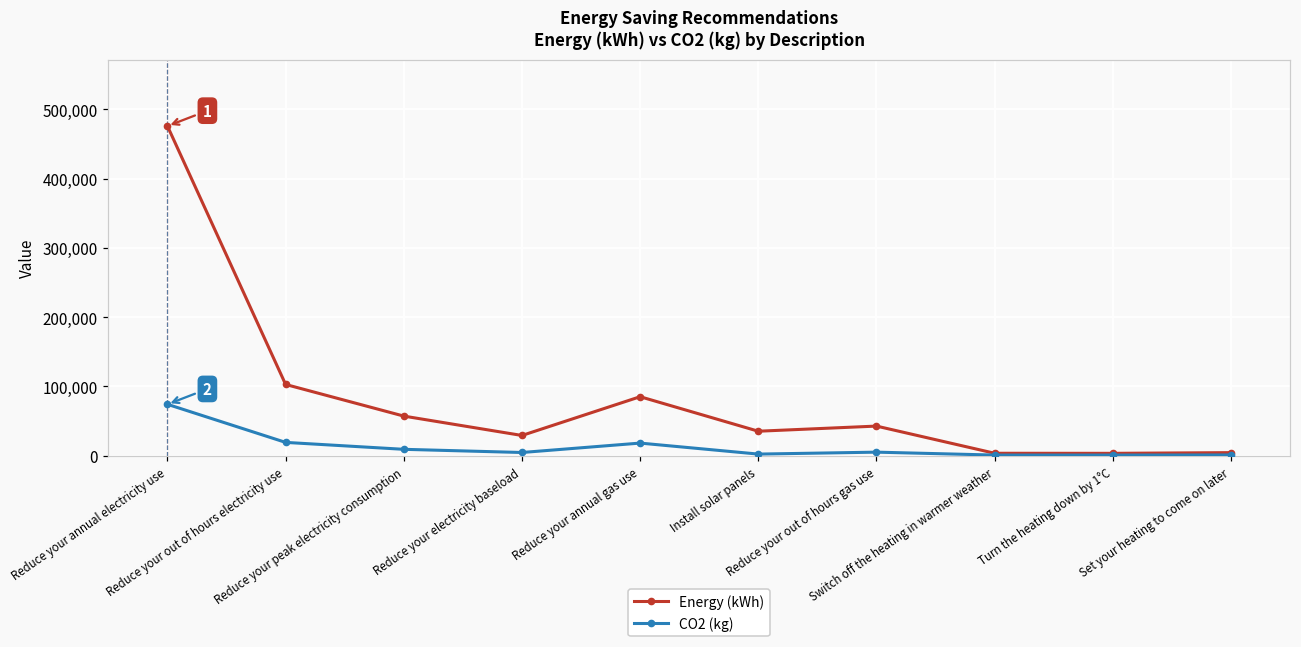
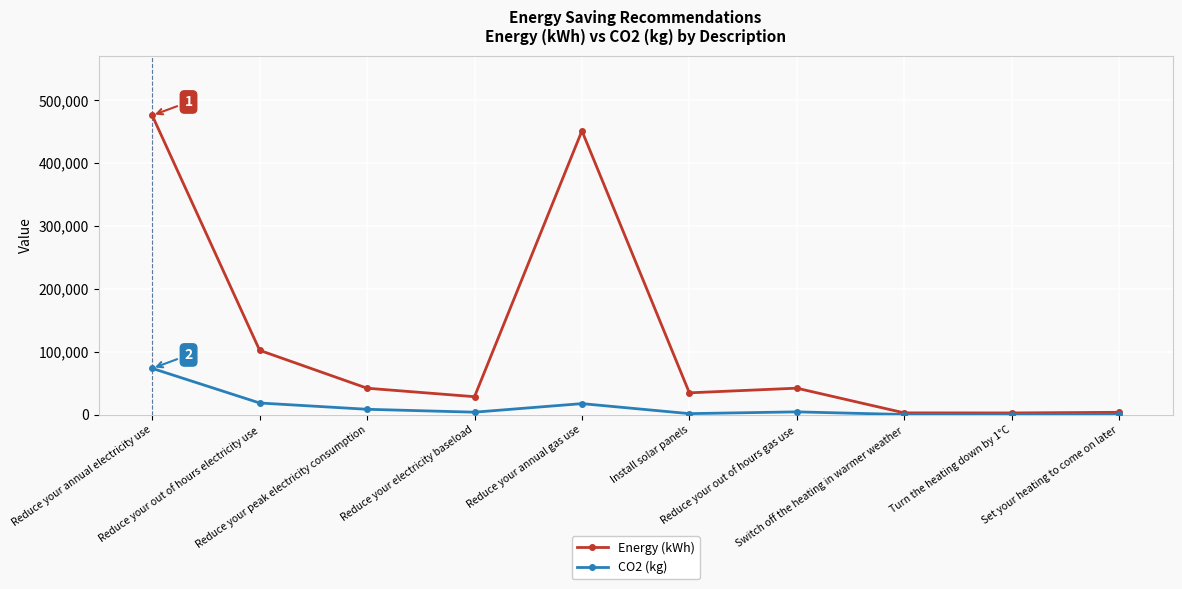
  {
    "Energy (kWh)": {
      "Reduce your annual electricity use": "480,000",
      "Reduce your out of hours electricity use": "100,000",
-     "Reduce your peak electricity consumption": "60,000",
+     "Reduce your peak electricity consumption": "40,000",
      "Reduce your electricity baseload": "30,000",
-     "Reduce your annual gas use": "90,000",
+     "Reduce your annual gas use": "450,000",
      "Install solar panels": "40,000",
      "Reduce your out of hours gas use": "40,000"
    },
    "CO2 (kg)": {
      "Reduce your annual electricity use": "70,000",
      "Reduce your out of hours electricity use": "20,000",
      "Reduce your peak electricity consumption": "10,000",
      "Reduce your electricity baseload": "0",
      "Reduce your annual gas use": "20,000",
      "Install solar panels": "0",
      "Reduce your out of hours gas use": "0"
    }
  }
